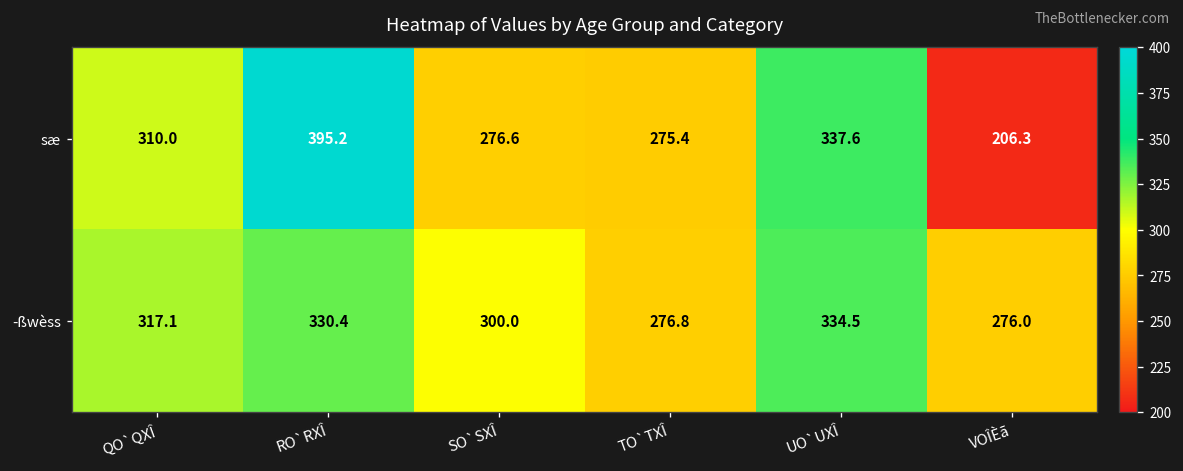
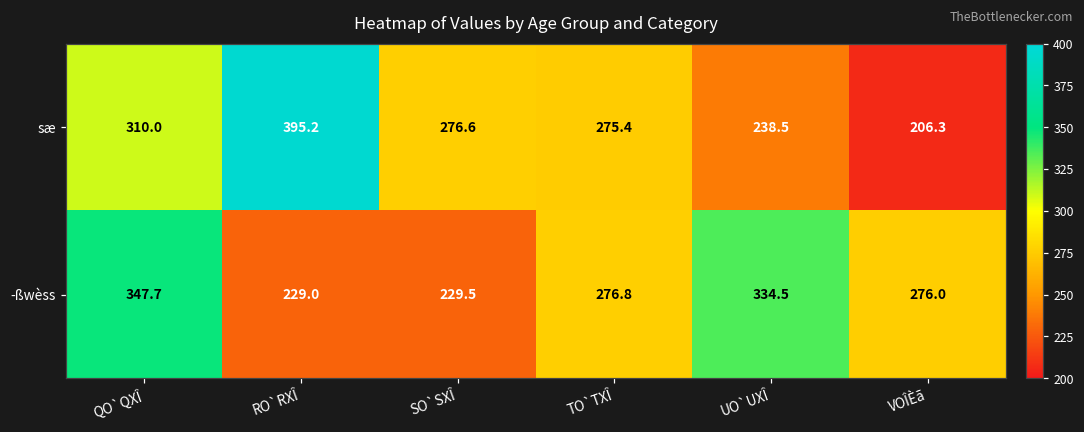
  {
    "sæ": {
      "QO`QXÎ": 310.0,
      "RO`RXÎ": 395.2,
      "SO`SXÎ": 276.6,
      "TO`TXÎ": 275.4,
-     "UO`UXÎ": 337.6,
+     "UO`UXÎ": 238.5,
      "VOÎÈã": 206.3
    },
    "­ßwèss": {
-     "QO`QXÎ": 317.1,
-     "RO`RXÎ": 330.4,
-     "SO`SXÎ": 300.0,
+     "QO`QXÎ": 347.7,
+     "RO`RXÎ": 229.0,
+     "SO`SXÎ": 229.5,
      "TO`TXÎ": 276.8,
      "UO`UXÎ": 334.5,
      "VOÎÈã": 276.0
    }
  }
